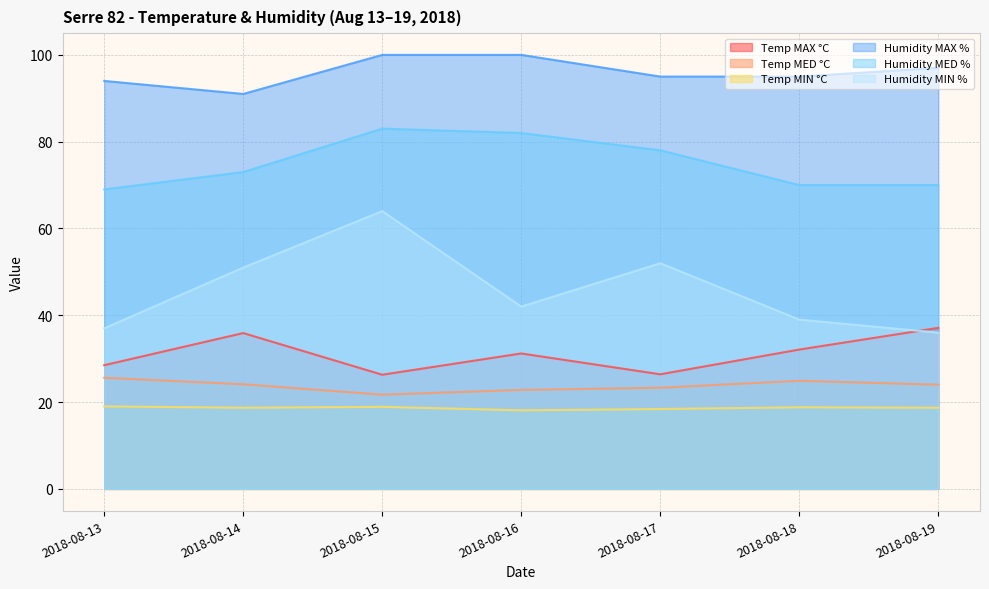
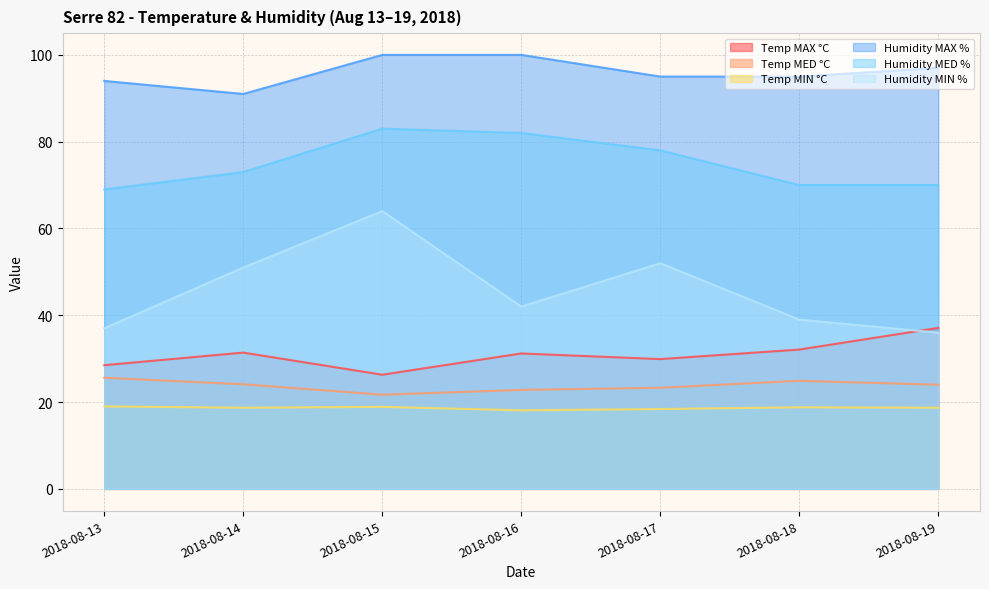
  {
    "Temp MAX °C": {
      "2018-08-13": 29,
-     "2018-08-14": 36,
+     "2018-08-14": 31,
      "2018-08-15": 26,
      "2018-08-16": 31,
-     "2018-08-17": 26,
+     "2018-08-17": 30,
      "2018-08-18": 32,
      "2018-08-19": 37
    }
  }
